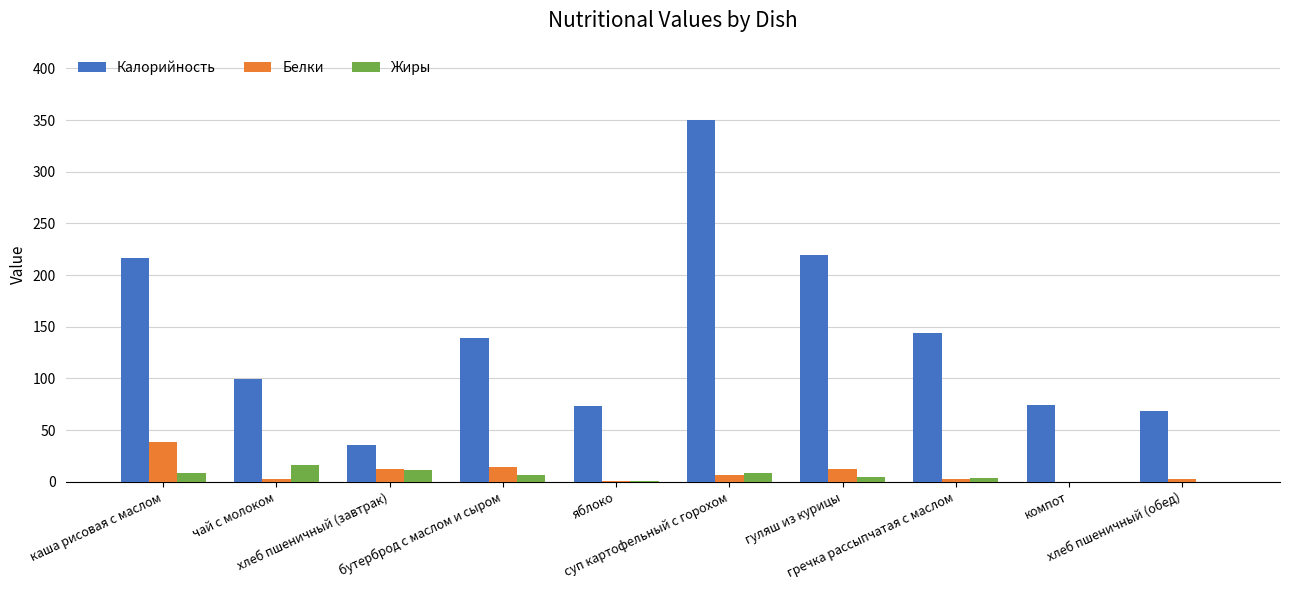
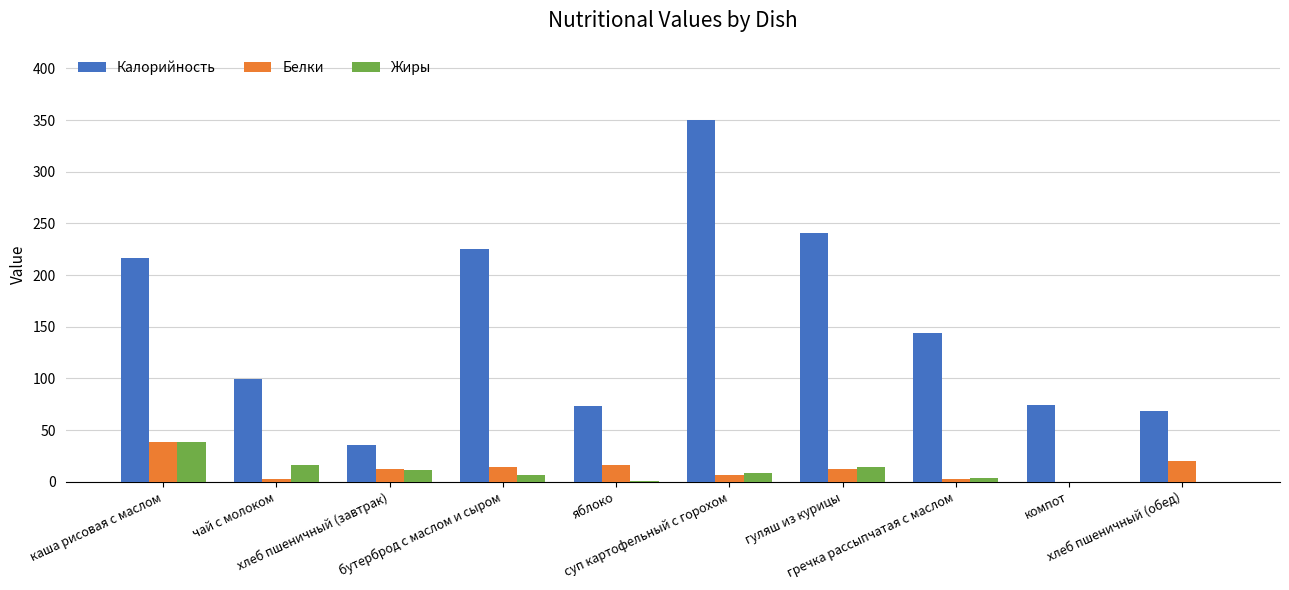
  {
    "Калорийность": {
      "каша рисовая с маслом": 217,
      "чай с молоком": 99,
      "хлеб пшеничный (завтрак)": 36,
-     "бутерброд с маслом и сыром": 139,
+     "бутерброд с маслом и сыром": 225,
      "яблоко": 73,
      "суп картофельный с горохом": 350,
-     "гуляш из курицы": 219,
+     "гуляш из курицы": 241,
      "гречка рассыпчатая с маслом": 144,
      "компот": 74,
      "хлеб пшеничный (обед)": 68
    },
    "Белки": {
      "каша рисовая с маслом": 38,
      "чай с молоком": 3,
      "хлеб пшеничный (завтрак)": 12,
      "бутерброд с маслом и сыром": 14,
-     "яблоко": 1,
+     "яблоко": 16,
      "суп картофельный с горохом": 7,
      "гуляш из курицы": 12,
      "гречка рассыпчатая с маслом": 3,
      "компот": 0,
-     "хлеб пшеничный (обед)": 3
+     "хлеб пшеничный (обед)": 20
    },
    "Жиры": {
-     "каша рисовая с маслом": 8,
+     "каша рисовая с маслом": 38,
      "чай с молоком": 16,
      "хлеб пшеничный (завтрак)": 11,
      "бутерброд с маслом и сыром": 7,
      "суп картофельный с горохом": 8,
-     "гуляш из курицы": 5,
+     "гуляш из курицы": 14,
      "гречка рассыпчатая с маслом": 4,
      "компот": 0,
      "хлеб пшеничный (обед)": 0
    }
  }
